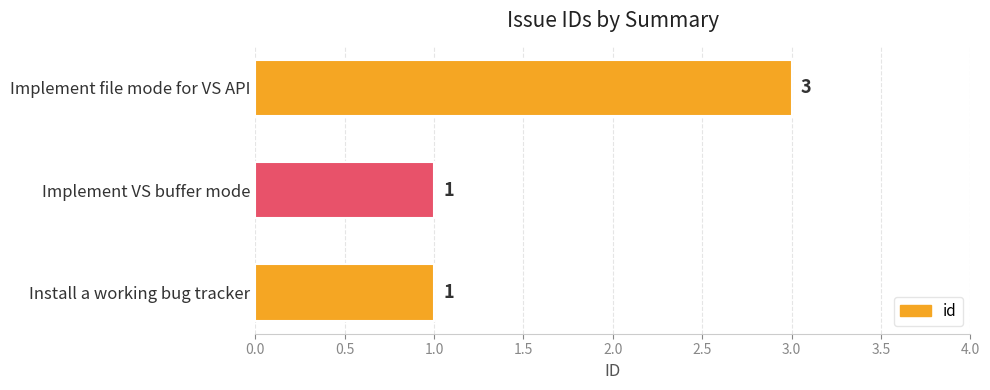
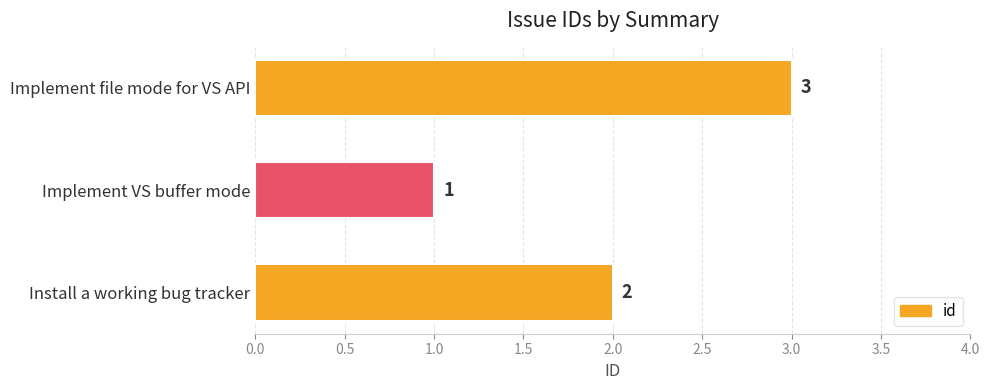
  {
    "Implement file mode for VS API": 3,
    "Implement VS buffer mode": 1,
-   "Install a working bug tracker": 1
+   "Install a working bug tracker": 2
  }
